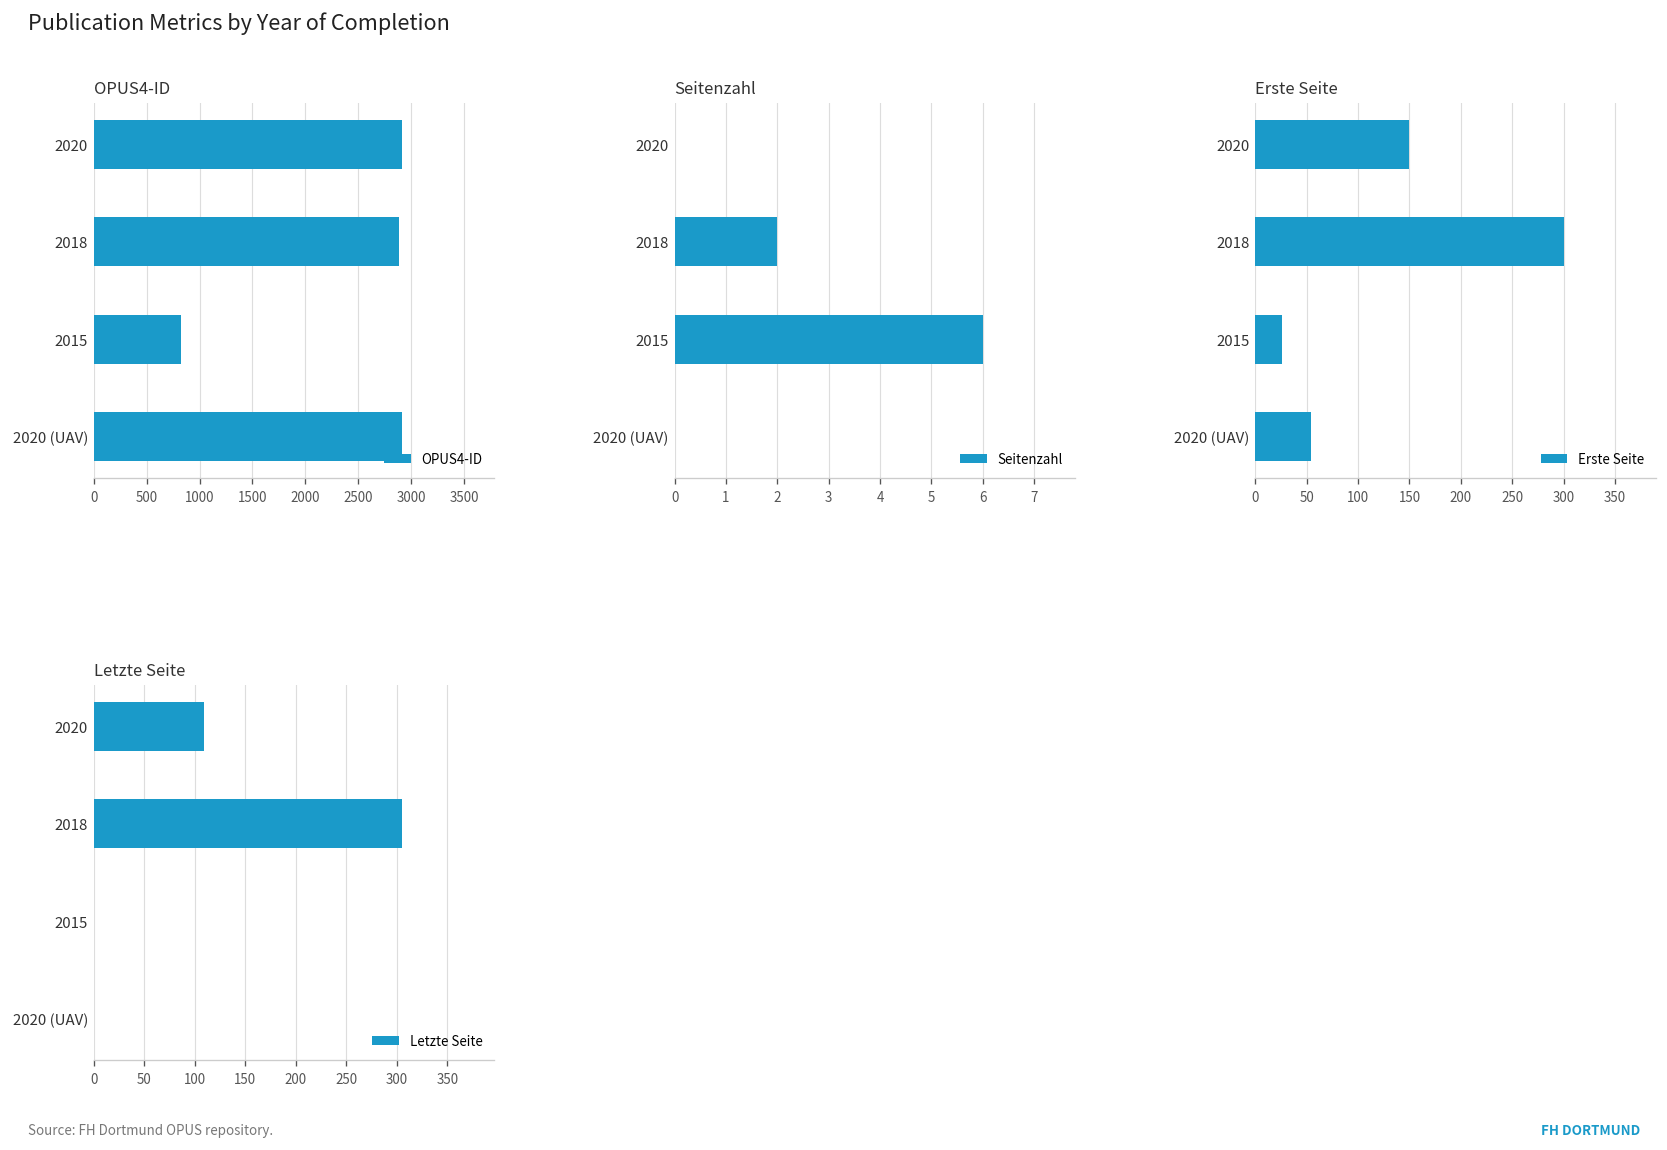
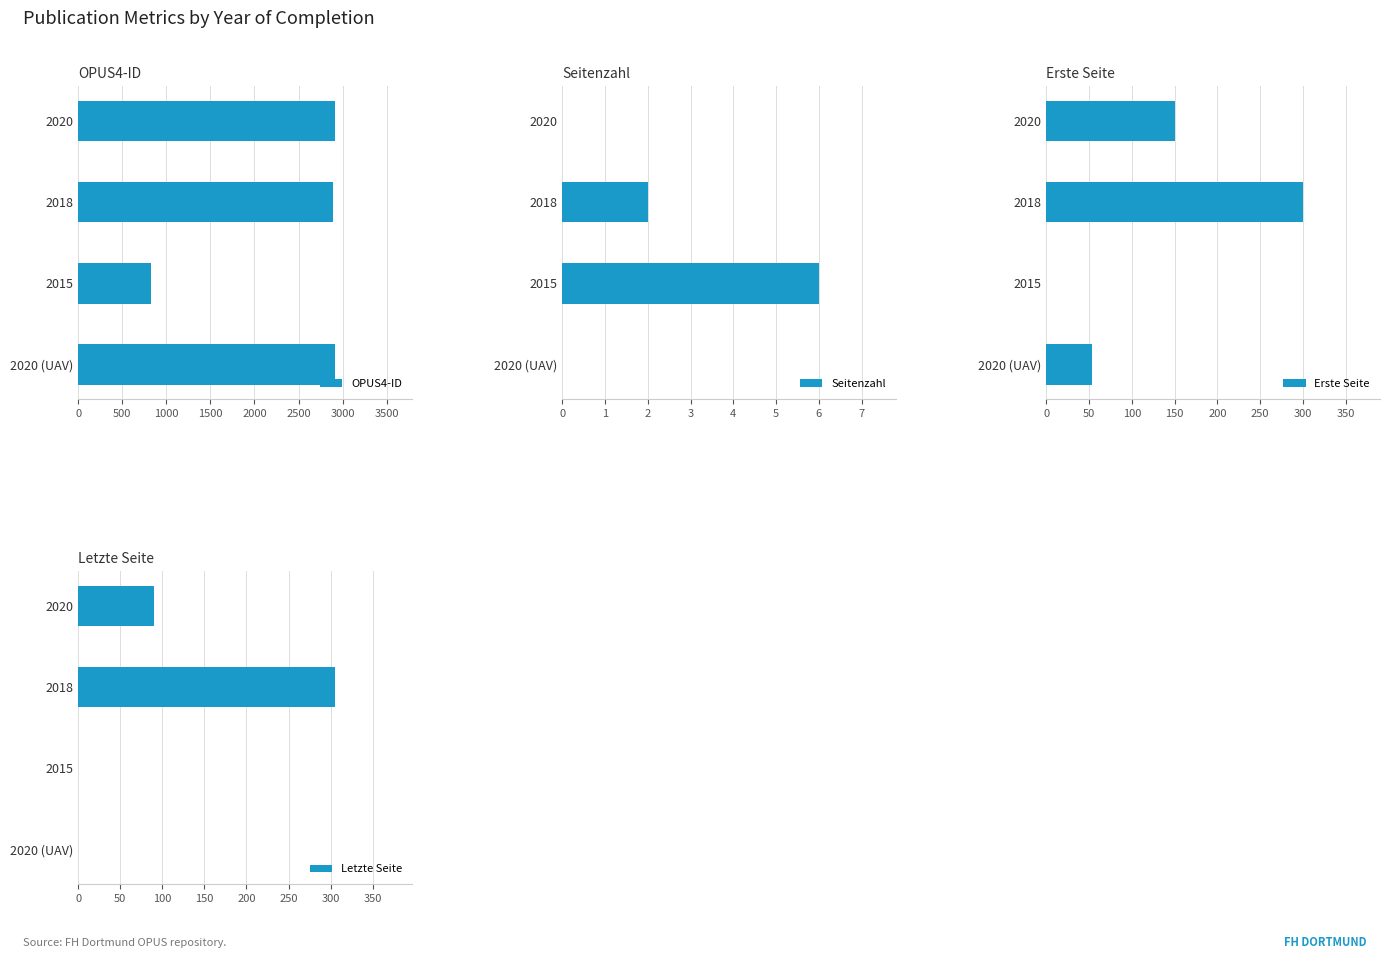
  {
    "OPUS4-ID": {
      "2020": 2900,
      "2018": 2900,
      "2015": 800,
      "2020 (UAV)": 2900
    },
    "Seitenzahl": {
      "2020": 0.0,
      "2018": 2.0,
      "2015": 6.0,
      "2020 (UAV)": 0.0
    },
    "Erste Seite": {
      "2020": 150,
      "2018": 300,
-     "2015": 30,
+     "2015": 0,
      "2020 (UAV)": 50
    },
    "Letzte Seite": {
-     "2020": 110,
+     "2020": 90,
      "2018": 310,
      "2015": 0,
      "2020 (UAV)": 0
    }
  }
